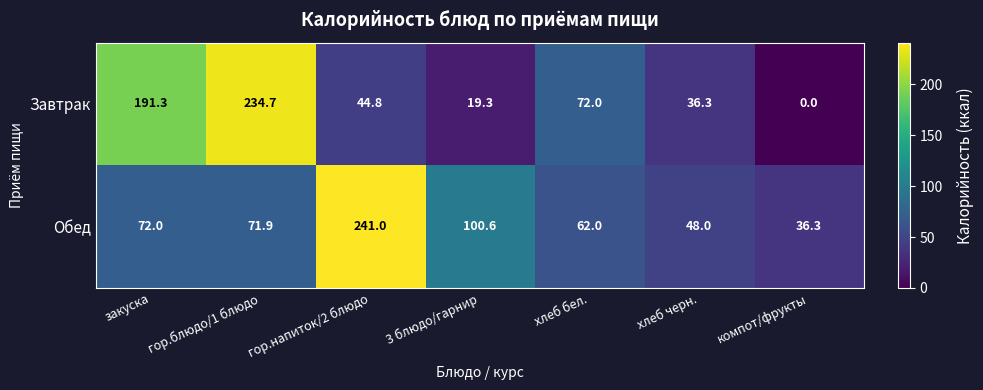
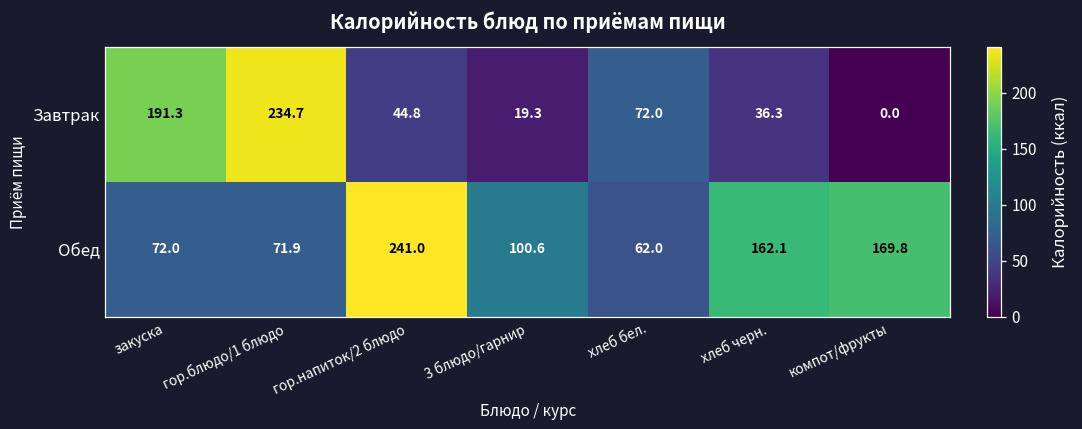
  {
    "Завтрак": {
      "закуска": 191.3,
      "гор.блюдо/1 блюдо": 234.7,
      "гор.напиток/2 блюдо": 44.8,
      "3 блюдо/гарнир": 19.3,
      "хлеб бел.": 72.0,
      "хлеб черн.": 36.3,
      "компот/фрукты": 0.0
    },
    "Обед": {
      "закуска": 72.0,
      "гор.блюдо/1 блюдо": 71.9,
      "гор.напиток/2 блюдо": 241.0,
      "3 блюдо/гарнир": 100.6,
      "хлеб бел.": 62.0,
-     "хлеб черн.": 48.0,
-     "компот/фрукты": 36.3
+     "хлеб черн.": 162.1,
+     "компот/фрукты": 169.8
    }
  }
